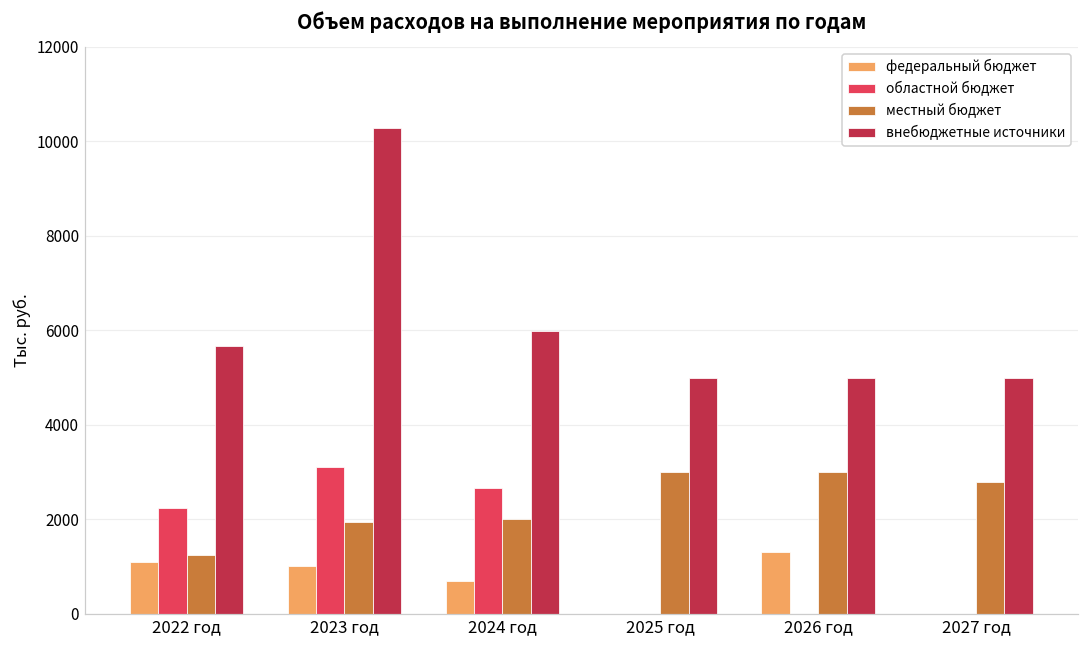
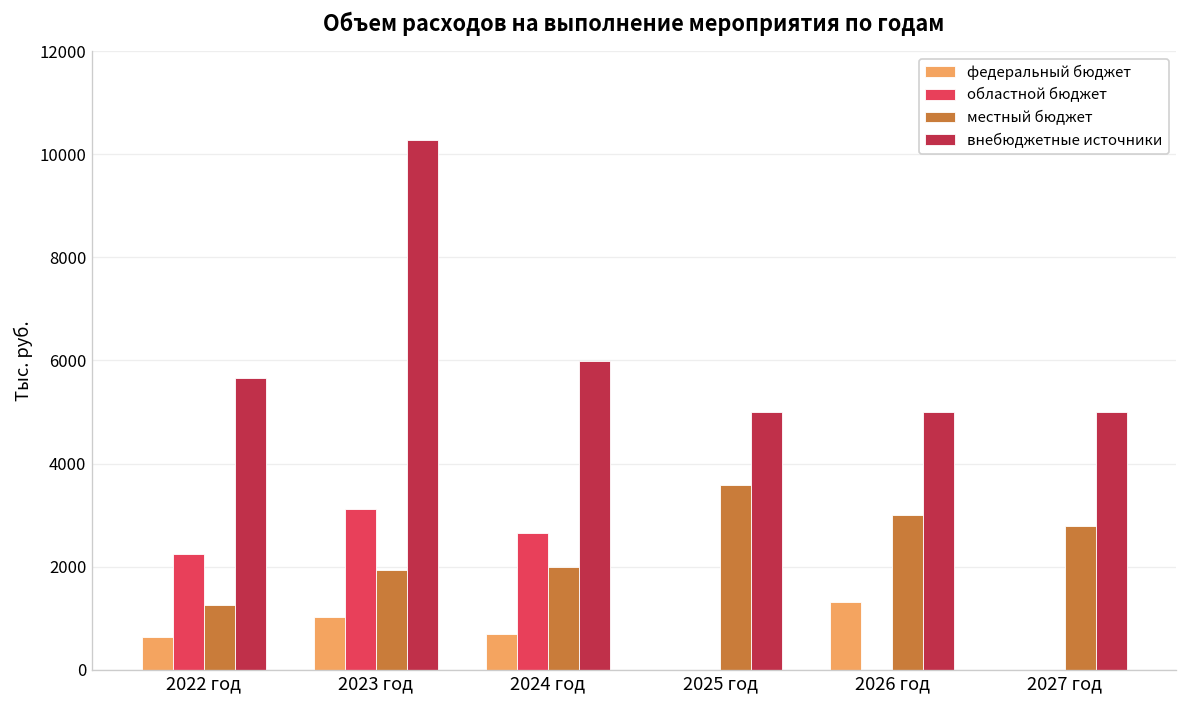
  {
    "федеральный бюджет": {
-     "2022 год": 1100,
+     "2022 год": 600,
      "2023 год": 1000,
      "2024 год": 700,
      "2025 год": 0,
      "2026 год": 1300,
      "2027 год": 0
    },
    "местный бюджет": {
      "2022 год": 1300,
      "2023 год": 1900,
      "2024 год": 2000,
-     "2025 год": 3000,
+     "2025 год": 3600,
      "2026 год": 3000,
      "2027 год": 2800
    }
  }
